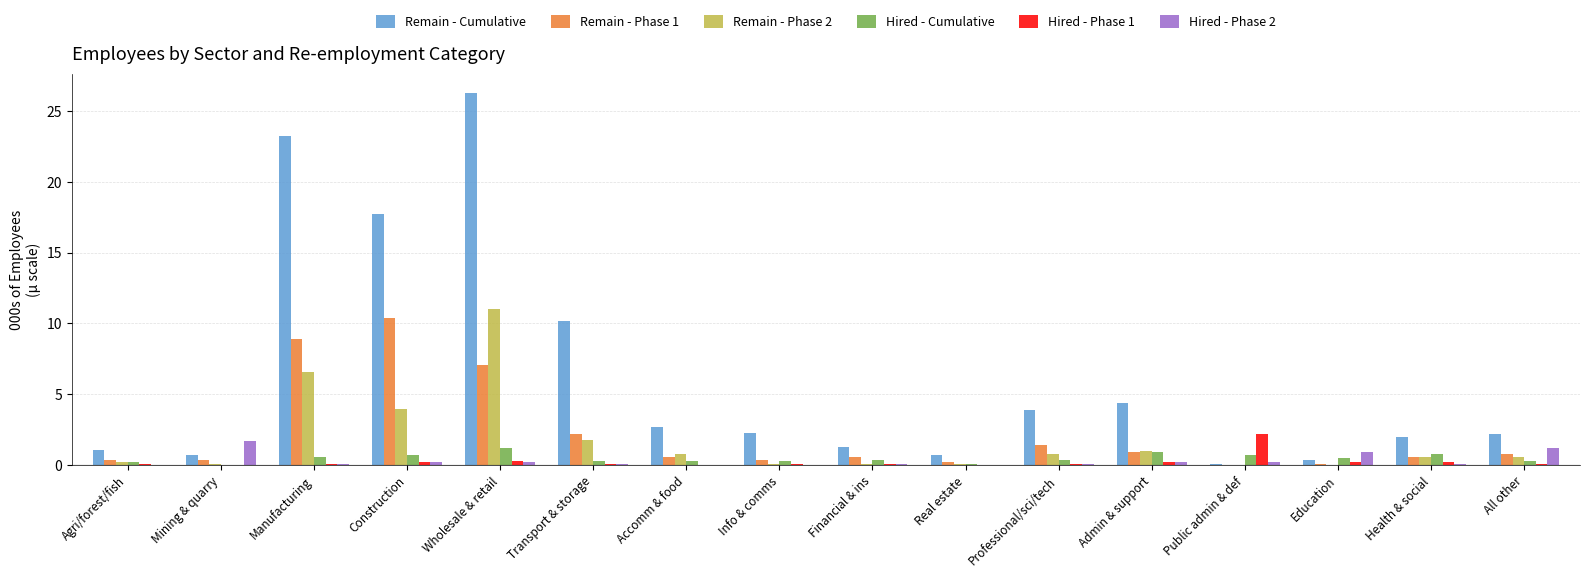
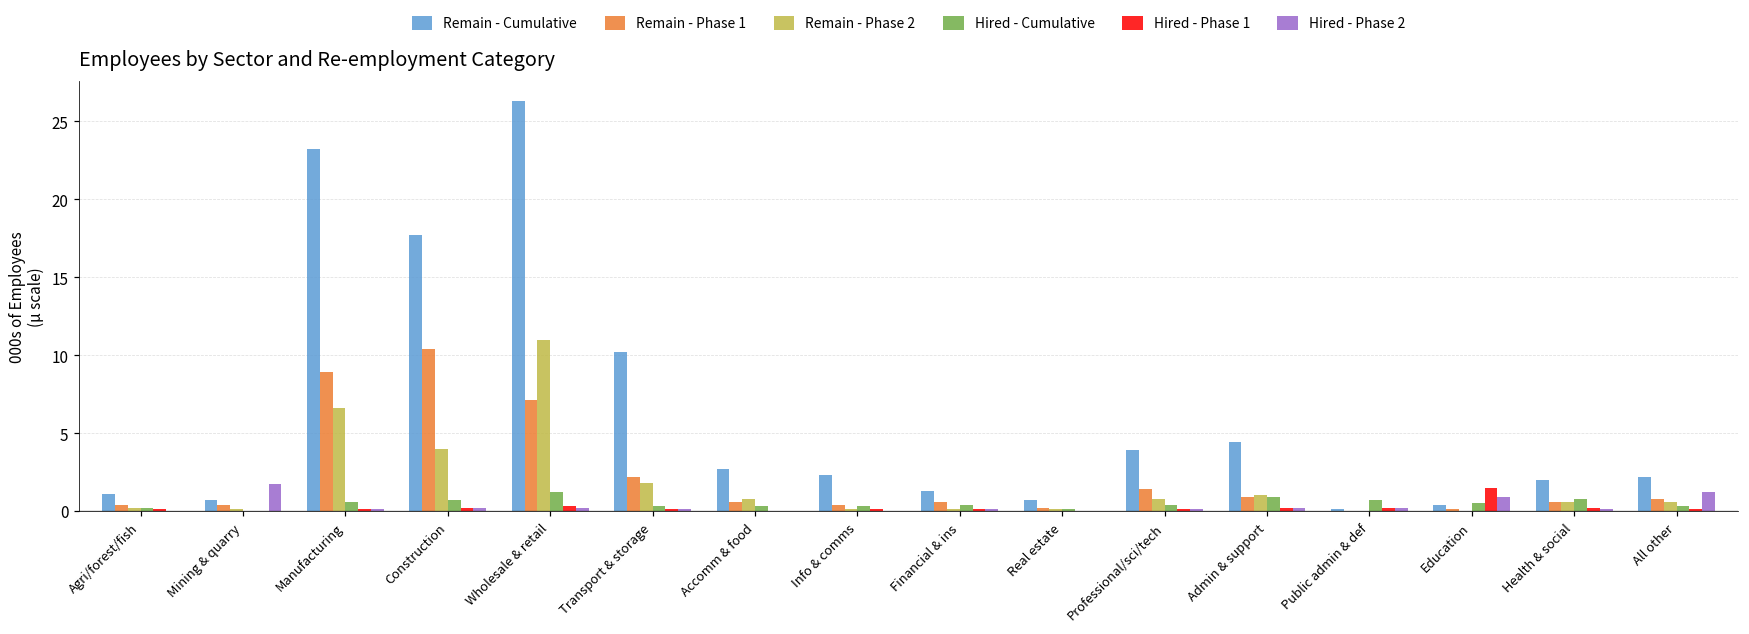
  {
    "Remain - Cumulative": {
      "Agri/forest/fish": 1.1,
      "Mining & quarry": 0.7,
      "Manufacturing": 23.2,
      "Construction": 17.7,
      "Wholesale & retail": 26.3,
      "Transport & storage": 10.2,
      "Accomm & food": 2.7,
      "Info & comms": 2.3,
      "Financial & ins": 1.3,
      "Real estate": 0.7,
      "Professional/sci/tech": 3.9,
      "Admin & support": 4.4,
      "Education": 0.4,
      "Health & social": 2.0,
      "All other": 2.2
    },
    "Remain - Phase 1": {
      "Agri/forest/fish": 0.4,
      "Mining & quarry": 0.4,
      "Manufacturing": 8.9,
      "Construction": 10.4,
      "Wholesale & retail": 7.1,
      "Transport & storage": 2.2,
      "Accomm & food": 0.6,
      "Info & comms": 0.4,
      "Financial & ins": 0.6,
      "Real estate": 0.2,
      "Professional/sci/tech": 1.4,
      "Admin & support": 0.9,
      "Public admin & def": 0.0,
      "Health & social": 0.6,
      "All other": 0.8
    },
    "Remain - Phase 2": {
      "Agri/forest/fish": 0.2,
      "Manufacturing": 6.6,
      "Construction": 4.0,
      "Wholesale & retail": 11.0,
      "Transport & storage": 1.8,
      "Accomm & food": 0.8,
      "Professional/sci/tech": 0.8,
      "Admin & support": 1.0,
      "Public admin & def": 0.0,
      "Education": 0.0,
      "Health & social": 0.6,
      "All other": 0.6
    },
    "Hired - Cumulative": {
      "Agri/forest/fish": 0.2,
      "Mining & quarry": 0.0,
      "Manufacturing": 0.6,
      "Construction": 0.7,
      "Wholesale & retail": 1.2,
      "Transport & storage": 0.3,
      "Accomm & food": 0.3,
      "Info & comms": 0.3,
      "Financial & ins": 0.4,
      "Professional/sci/tech": 0.4,
      "Admin & support": 0.9,
      "Public admin & def": 0.7,
      "Education": 0.5,
      "Health & social": 0.8,
      "All other": 0.3
    },
    "Hired - Phase 1": {
      "Mining & quarry": 0.0,
      "Construction": 0.2,
      "Wholesale & retail": 0.3,
      "Accomm & food": 0.0,
      "Real estate": 0.0,
      "Admin & support": 0.2,
-     "Public admin & def": 2.2,
-     "Education": 0.2,
+     "Public admin & def": 0.2,
+     "Education": 1.5,
      "Health & social": 0.2
    },
    "Hired - Phase 2": {
      "Agri/forest/fish": 0.0,
      "Mining & quarry": 1.7,
      "Construction": 0.2,
      "Wholesale & retail": 0.2,
      "Accomm & food": 0.0,
      "Info & comms": 0.0,
      "Real estate": 0.0,
      "Admin & support": 0.2,
      "Public admin & def": 0.2,
      "Education": 0.9,
      "All other": 1.2
    }
  }
